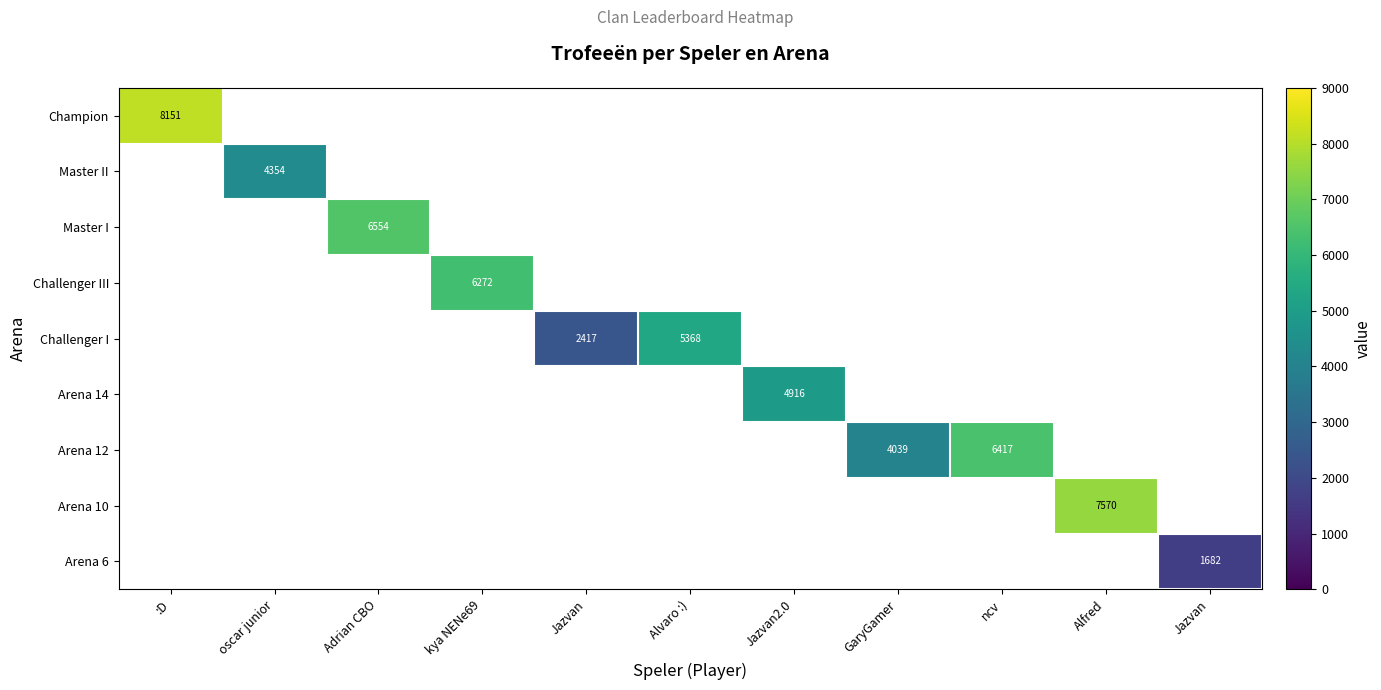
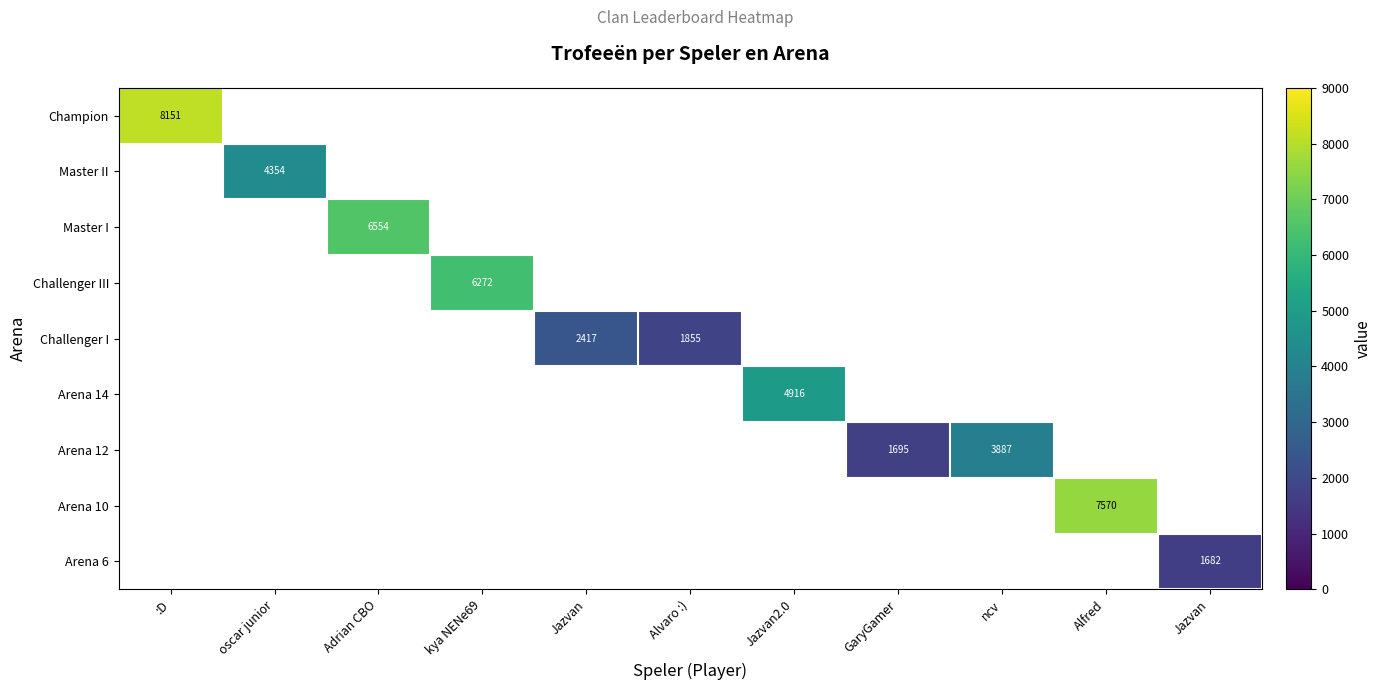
  {
    "Champion": {
      ":D": 8151
    },
    "Master II": {
      "oscar junior": 4354
    },
    "Master I": {
      "Adrian CBO": 6554
    },
    "Challenger III": {
      "kya NENe69": 6272
    },
    "Challenger I": {
      "Jazvan": 2417,
-     "Alvaro :)": 5368
+     "Alvaro :)": 1855
    },
    "Arena 14": {
      "Jazvan2.0": 4916
    },
    "Arena 12": {
-     "GaryGamer": 4039,
-     "ncv": 6417
+     "GaryGamer": 1695,
+     "ncv": 3887
    },
    "Arena 10": {
      "Alfred": 7570
    },
    "Arena 6": {
      "Jazvan": 1682
    }
  }
